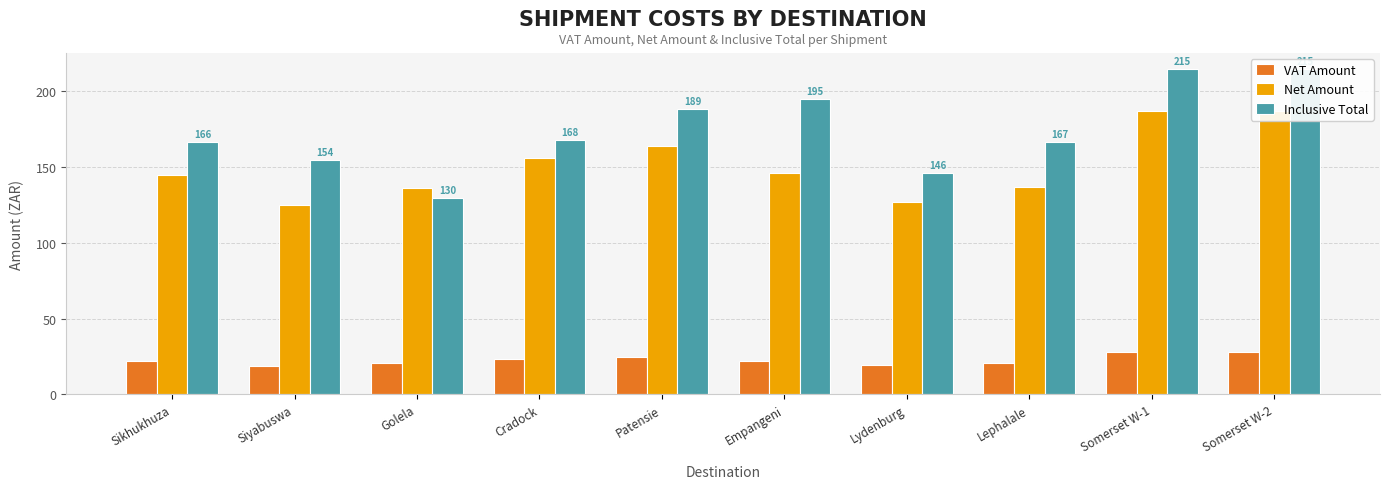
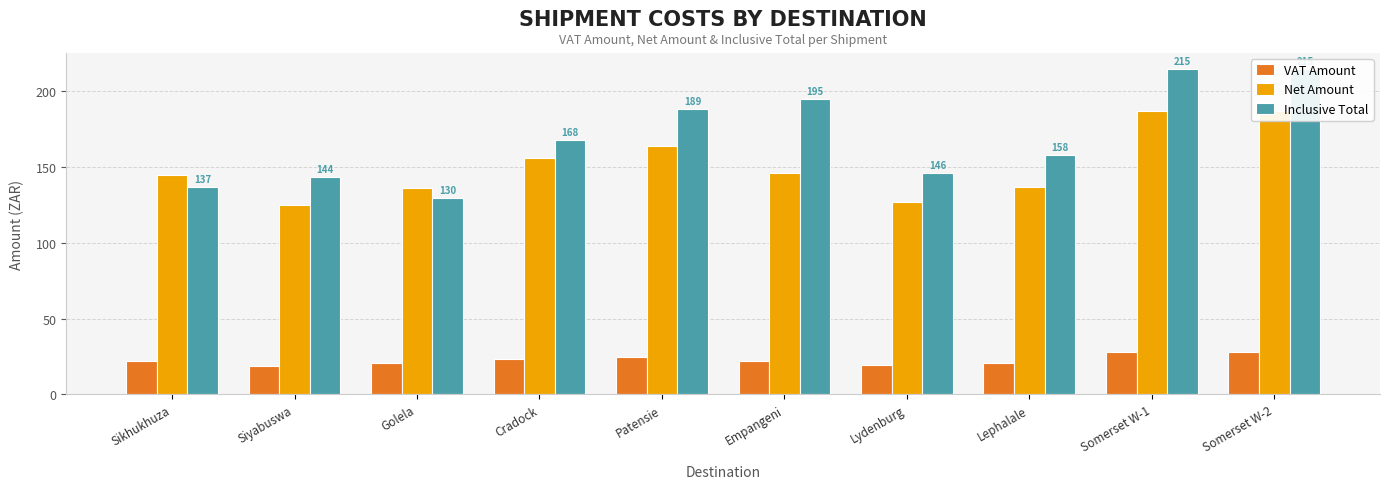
  {
    "Inclusive Total": {
-     "Sikhukhuza": 166,
-     "Siyabuswa": 154,
+     "Sikhukhuza": 137,
+     "Siyabuswa": 144,
      "Golela": 130,
      "Cradock": 168,
      "Patensie": 189,
      "Empangeni": 195,
      "Lydenburg": 146,
-     "Lephalale": 167,
+     "Lephalale": 158,
      "Somerset W-1": 215
    }
  }
